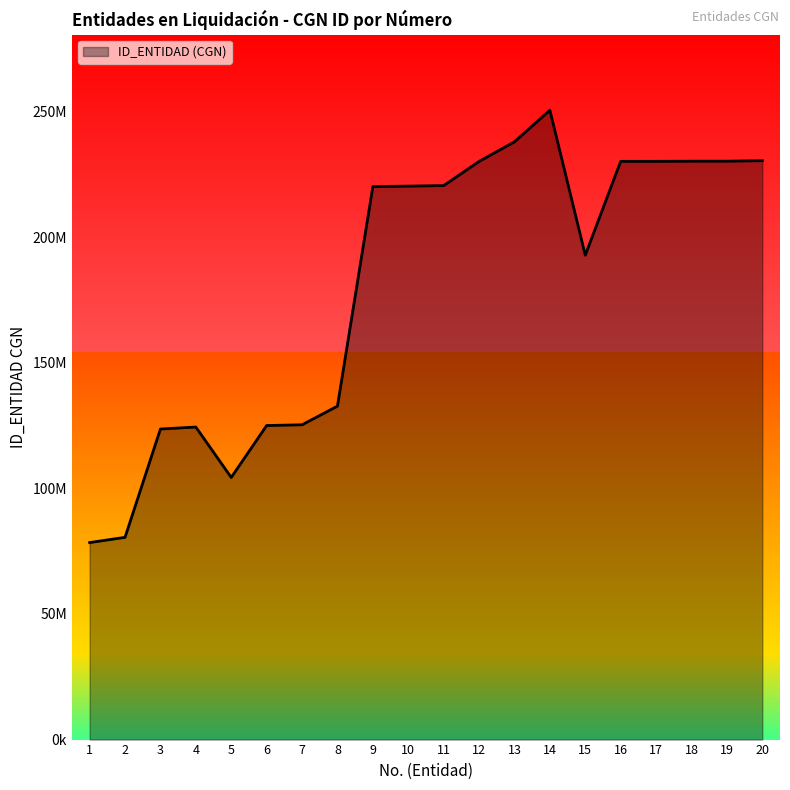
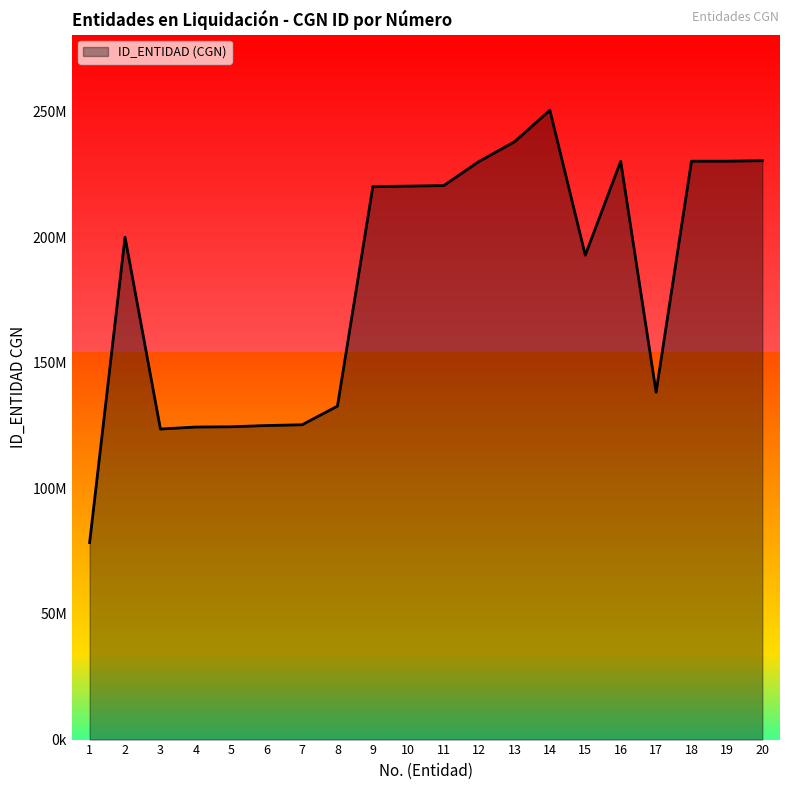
  {
    "ID_ENTIDAD (CGN)": {
      "1": 78000000,
-     "2": 81000000,
+     "2": 200000000,
      "3": 124000000,
      "4": 124000000,
-     "5": 104000000,
+     "5": 125000000,
      "6": 125000000,
      "7": 125000000,
      "8": 133000000,
      "9": 220000000,
      "10": 220000000,
      "11": 221000000,
      "12": 230000000,
      "13": 238000000,
      "14": 251000000,
      "15": 193000000,
      "16": 230000000,
-     "17": 230000000,
+     "17": 138000000,
      "18": 230000000,
      "19": 230000000,
      "20": 230000000
    }
  }
